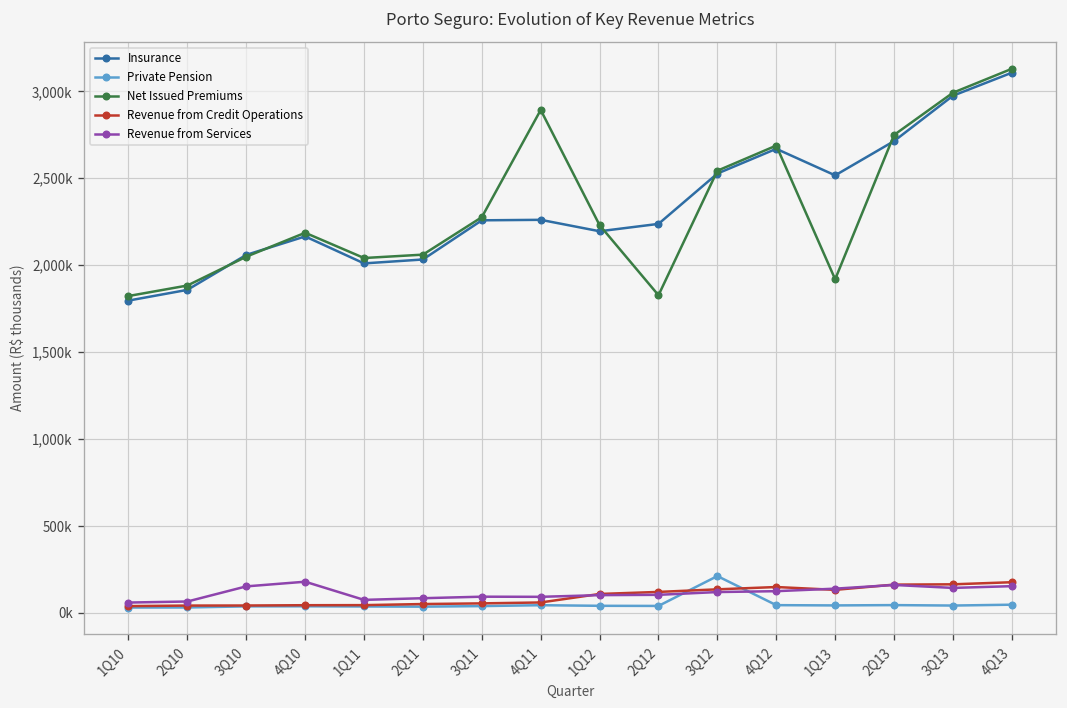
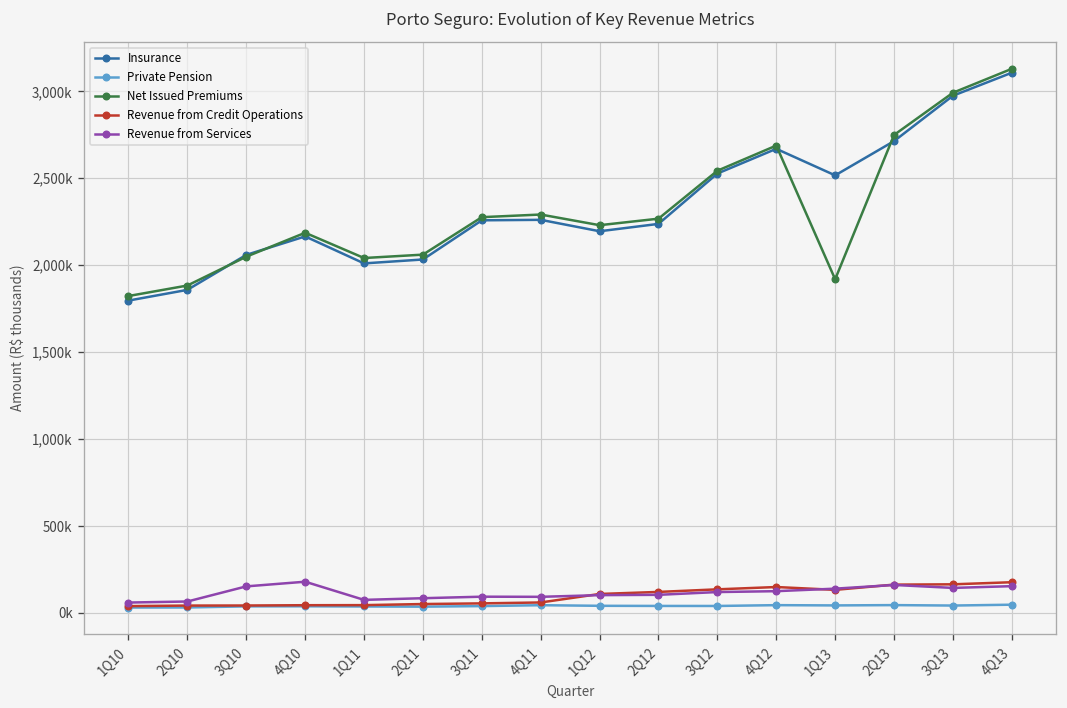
  {
    "Insurance": {
      "1Q10": "1,800,000",
      "2Q10": "1,860,000",
      "4Q10": "2,170,000",
      "1Q11": "2,010,000",
      "2Q11": "2,030,000",
      "3Q11": "2,260,000",
      "4Q11": "2,260,000",
      "1Q12": "2,200,000",
      "2Q12": "2,240,000",
      "4Q12": "2,670,000",
      "1Q13": "2,520,000",
      "2Q13": "2,710,000",
      "4Q13": "3,110,000"
    },
    "Private Pension": {
      "1Q12": "40,000",
      "2Q12": "40,000",
-     "3Q12": "210,000",
+     "3Q12": "40,000",
      "4Q12": "40,000",
      "1Q13": "40,000",
      "2Q13": "50,000",
      "3Q13": "40,000",
      "4Q13": "50,000"
    },
    "Net Issued Premiums": {
      "1Q10": "1,820,000",
      "2Q10": "1,880,000",
      "4Q10": "2,190,000",
      "1Q11": "2,040,000",
      "2Q11": "2,060,000",
      "3Q11": "2,280,000",
-     "4Q11": "2,890,000",
+     "4Q11": "2,290,000",
      "1Q12": "2,230,000",
-     "2Q12": "1,830,000",
+     "2Q12": "2,270,000",
      "4Q12": "2,690,000",
      "1Q13": "1,920,000",
      "2Q13": "2,750,000",
      "4Q13": "3,130,000"
    },
    "Revenue from Credit Operations": {
      "4Q12": "150,000",
      "3Q13": "160,000",
      "4Q13": "180,000"
    },
    "Revenue from Services": {
      "1Q10": "60,000",
      "2Q10": "70,000",
      "3Q10": "150,000",
      "4Q10": "180,000",
      "1Q11": "80,000",
      "2Q11": "80,000",
      "3Q11": "90,000",
      "4Q11": "90,000",
      "4Q12": "130,000",
      "3Q13": "140,000",
      "4Q13": "150,000"
    }
  }
